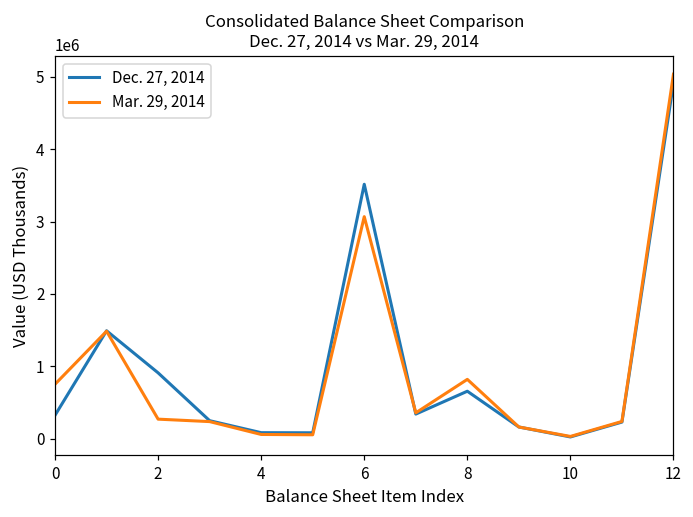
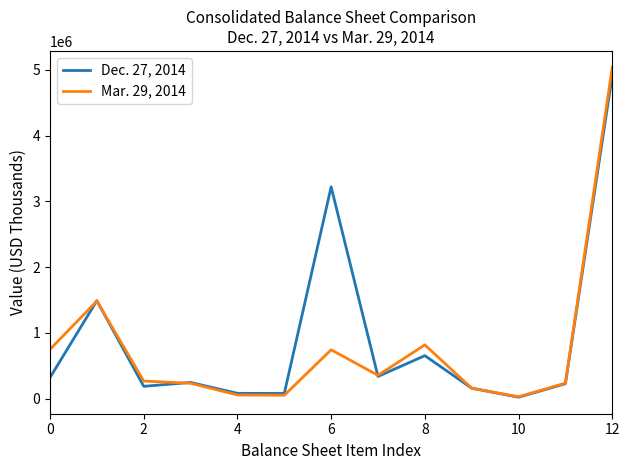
  {
    "Dec. 27, 2014": {
      "0": 300000,
-     "2": 900000,
-     "6": 3500000,
+     "2": 200000,
+     "6": 3200000,
      "8": 700000,
      "12": 4900000
    },
    "Mar. 29, 2014": {
      "0": 800000,
      "2": 300000,
-     "6": 3100000,
+     "6": 700000,
      "8": 800000,
      "12": 5000000
    }
  }
